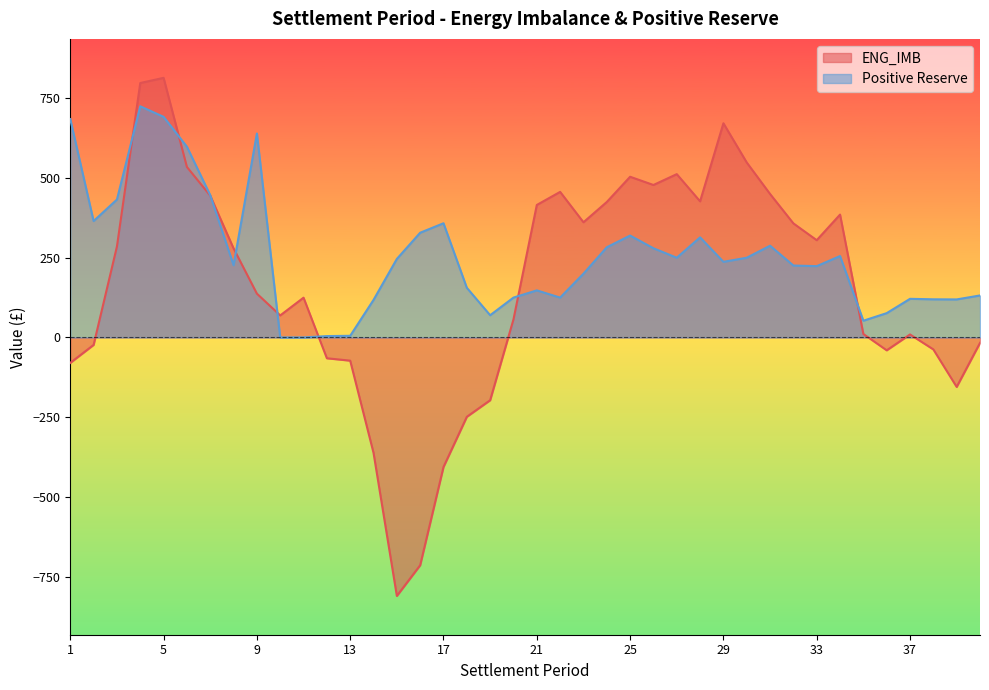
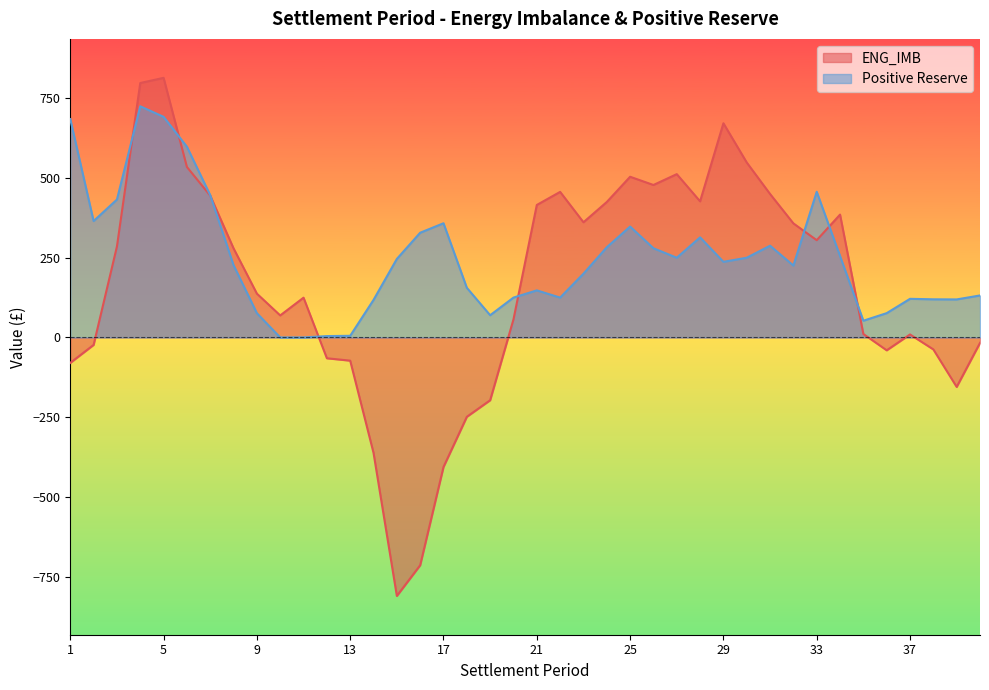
  {
    "Positive Reserve": {
      "1": 680,
      "5": 690,
-     "9": 640,
+     "9": 80,
      "17": 360,
      "21": 150,
-     "25": 320,
+     "25": 350,
      "29": 240,
-     "33": 220,
+     "33": 460,
      "37": 120
    }
  }
